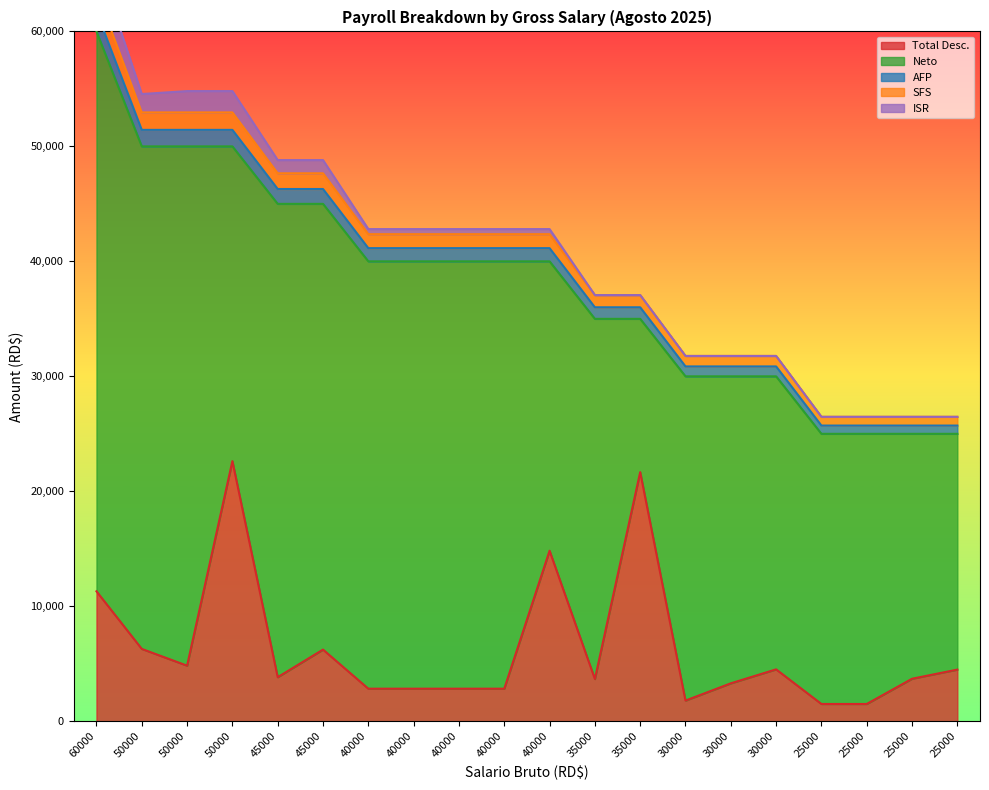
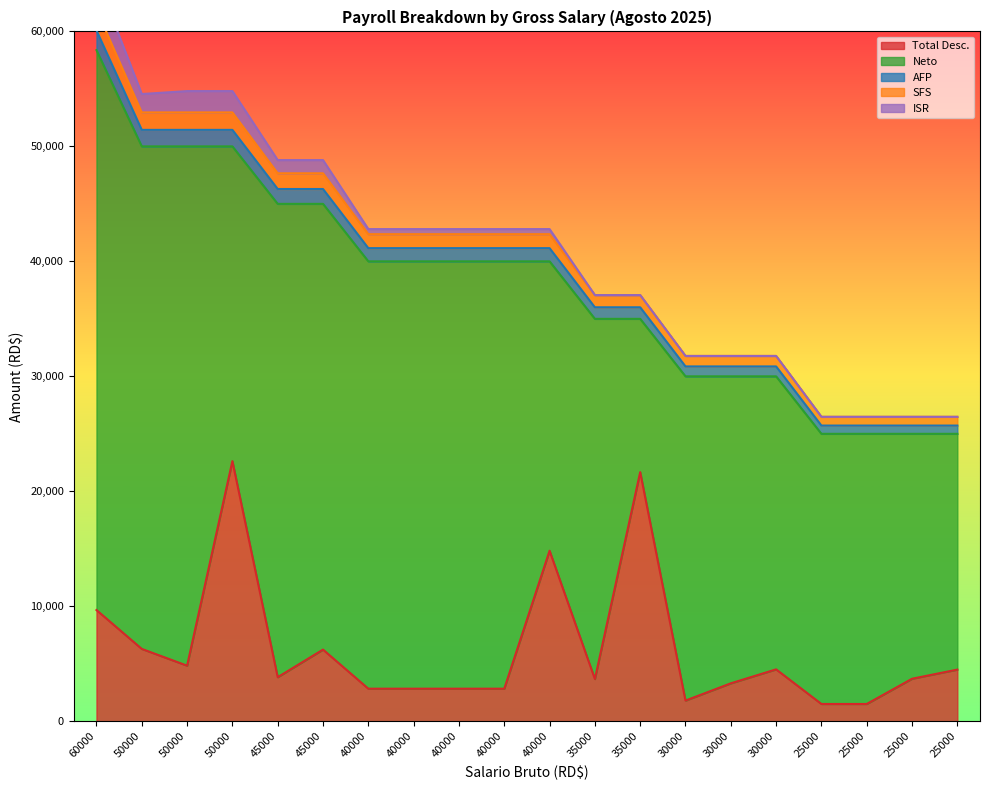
  {
    "Total Desc.": {
-     "60000": "11,300"
+     "60000": "9,700"
    },
    "Neto": {
      "60000": "48,700"
    }
  }
